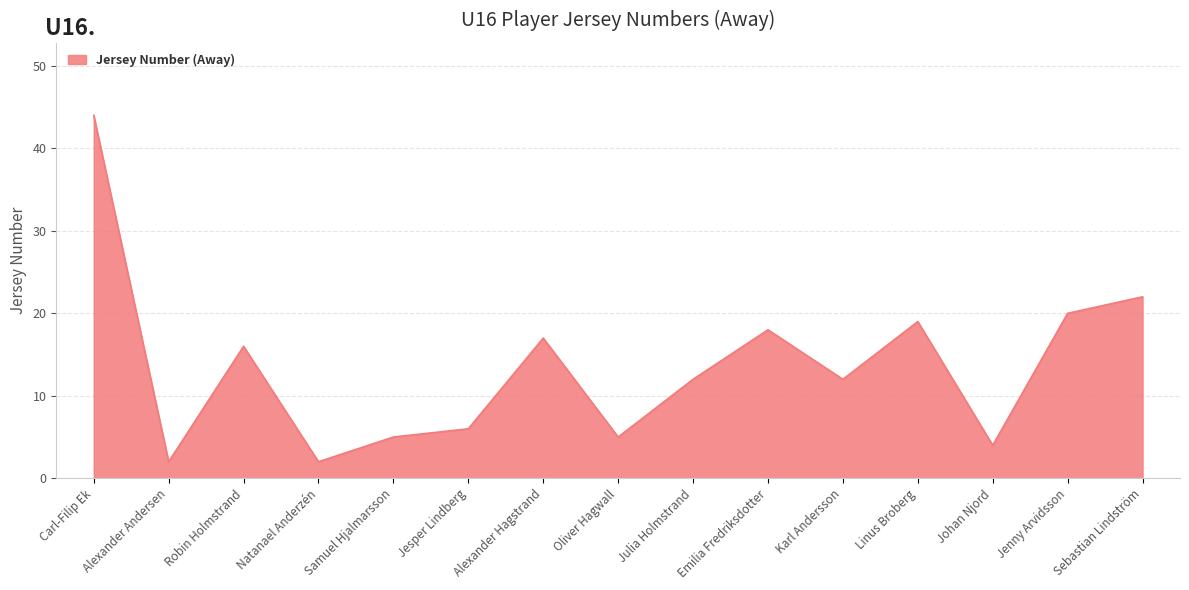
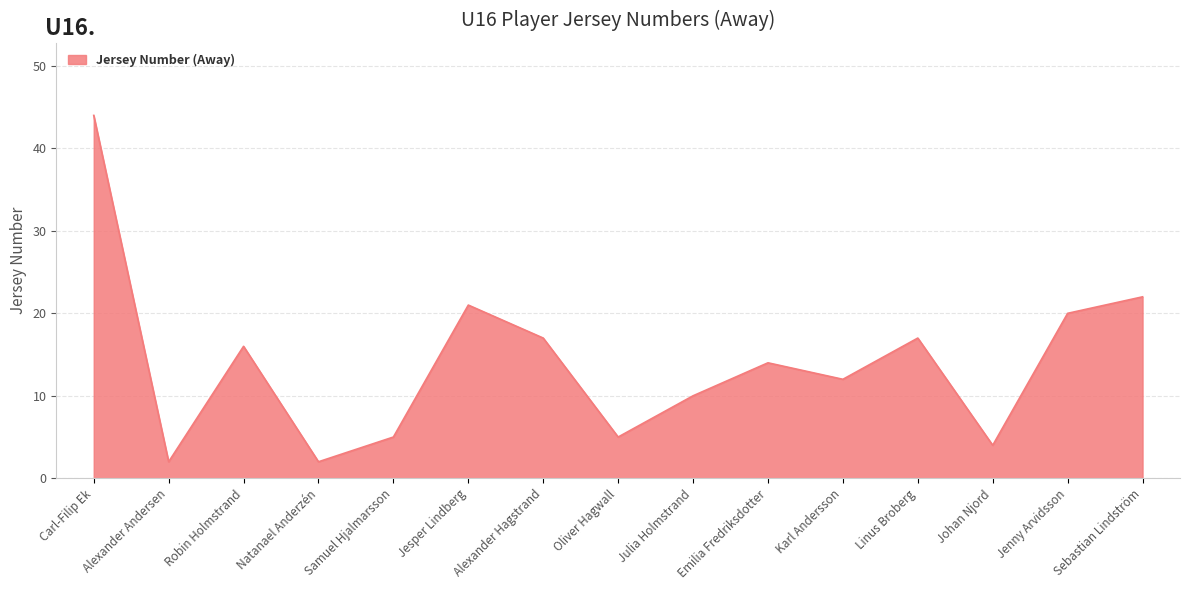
  {
    "Carl-Filip Ek": 44,
    "Alexander Andersen": 2,
    "Robin Holmstrand": 16,
    "Natanael Anderzén": 2,
    "Samuel Hjalmarsson": 5,
-   "Jesper Lindberg": 6,
+   "Jesper Lindberg": 21,
    "Alexander Hagstrand": 17,
    "Oliver Hagwall": 5,
-   "Julia Holmstrand": 12,
-   "Emilia Fredriksdotter": 18,
+   "Julia Holmstrand": 10,
+   "Emilia Fredriksdotter": 14,
    "Karl Andersson": 12,
-   "Linus Broberg": 19,
+   "Linus Broberg": 17,
    "Johan Njord": 4,
    "Jenny Arvidsson": 20,
    "Sebastian Lindström": 22
  }
